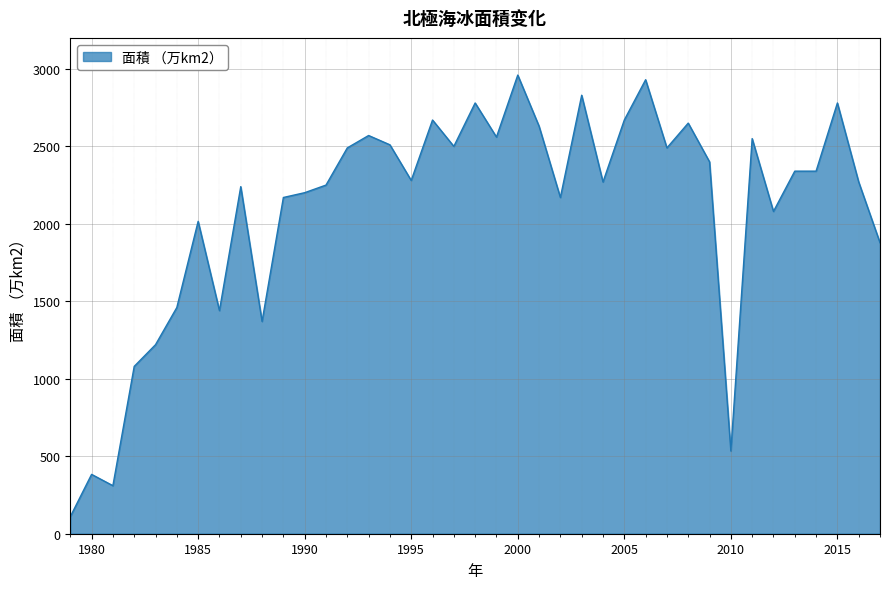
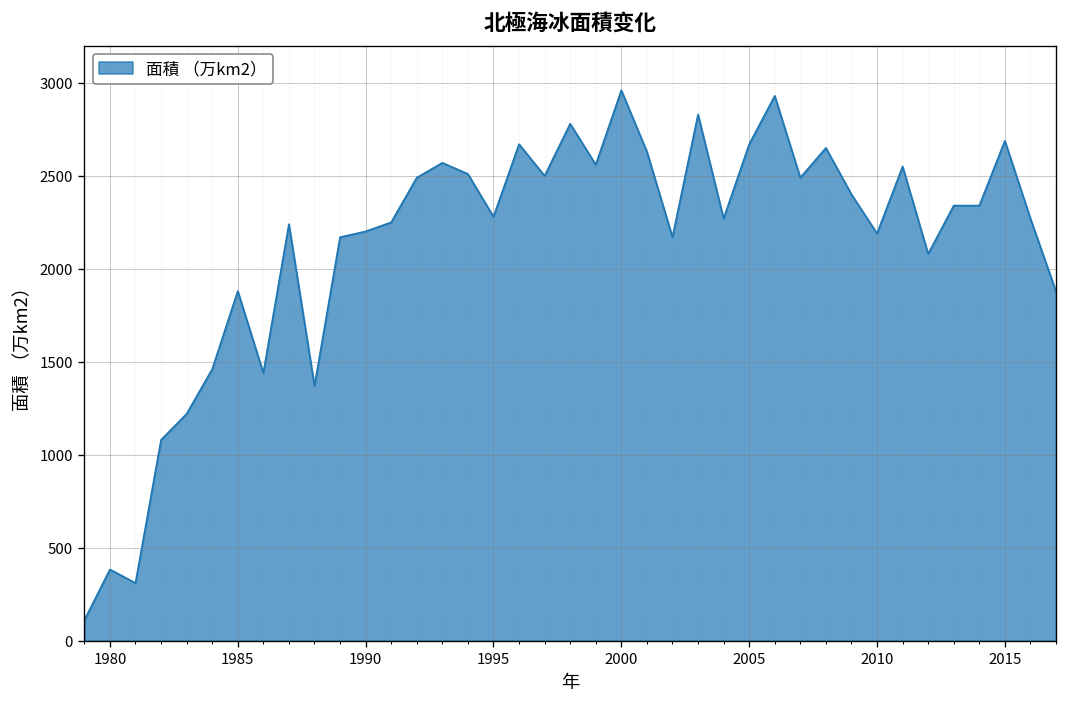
  {
    "1980": 380,
-   "1985": 2020,
+   "1985": 1880,
    "1990": 2200,
    "1995": 2280,
    "2000": 2960,
    "2005": 2670,
-   "2010": 530,
-   "2015": 2780
+   "2010": 2190,
+   "2015": 2690
  }
